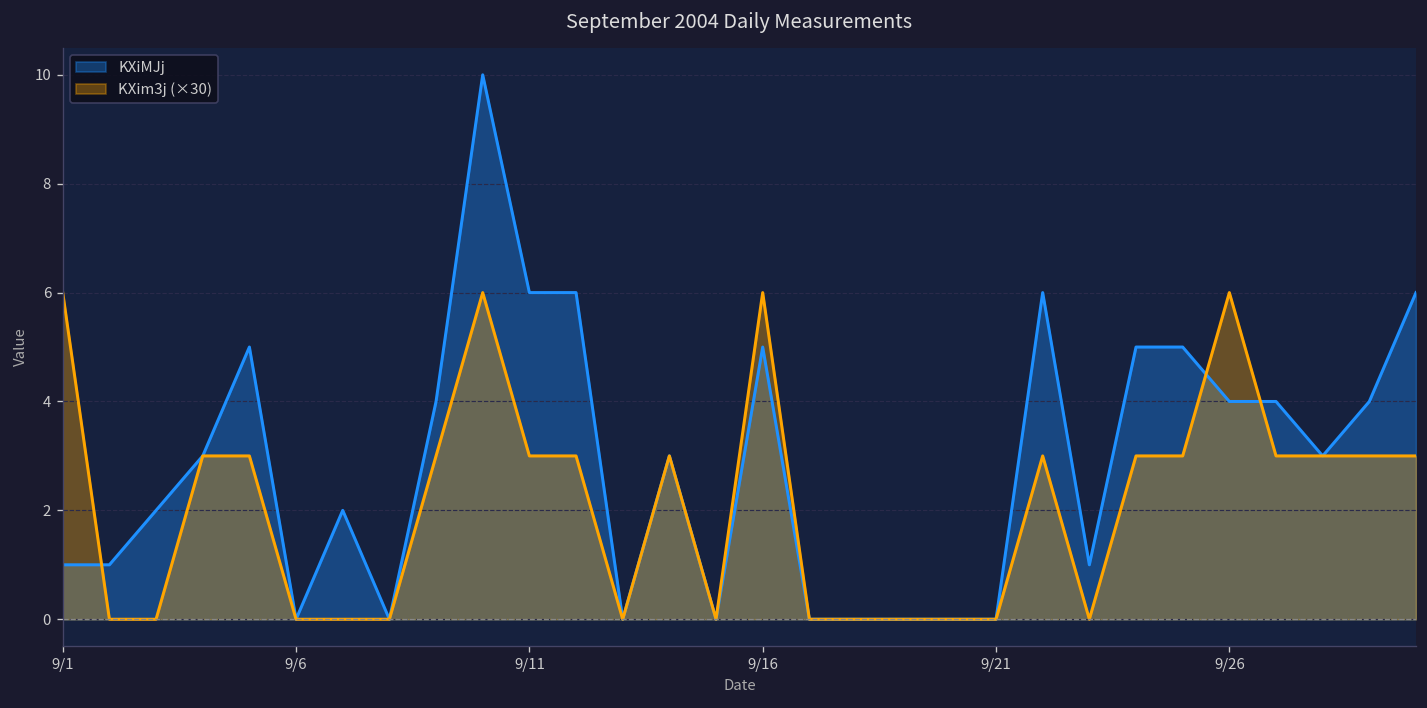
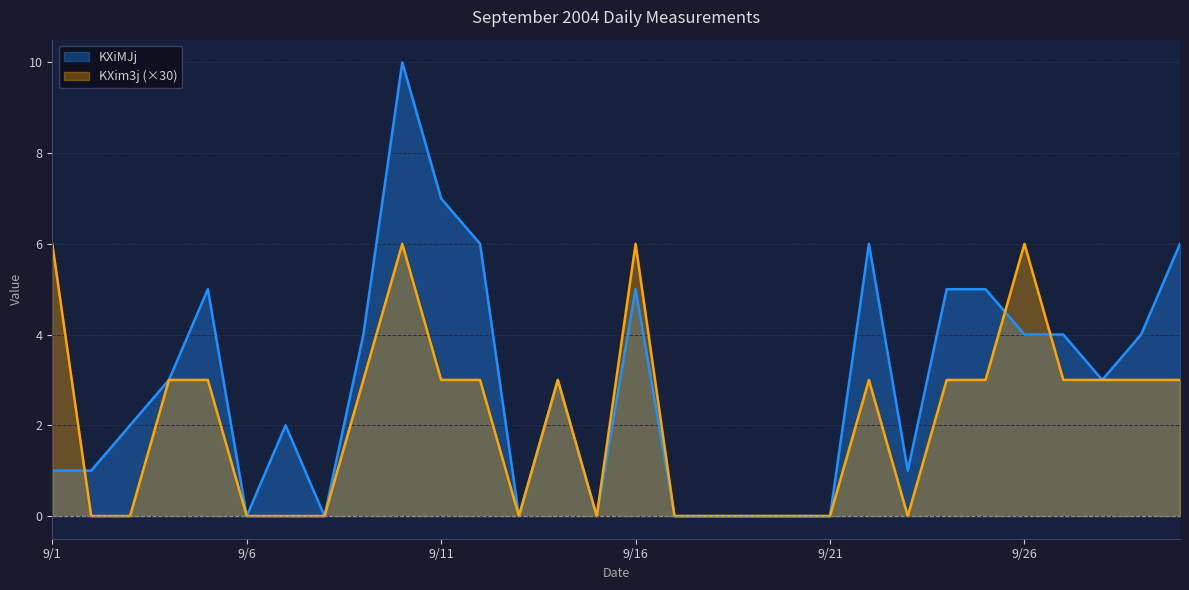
  {
    "KXiMJj": {
      "9/1": 1,
-     "9/11": 6,
+     "9/11": 7,
      "9/16": 5,
      "9/26": 4
    },
    "KXim3j (×30)": {
      "9/1": 6,
      "9/11": 3,
      "9/16": 6,
      "9/26": 6
    }
  }
